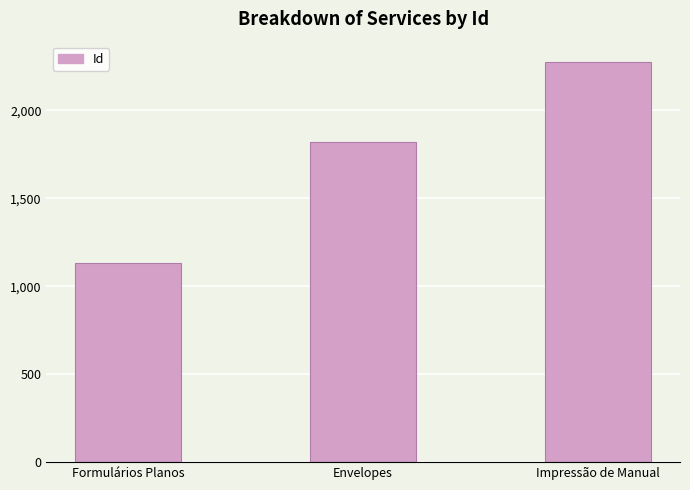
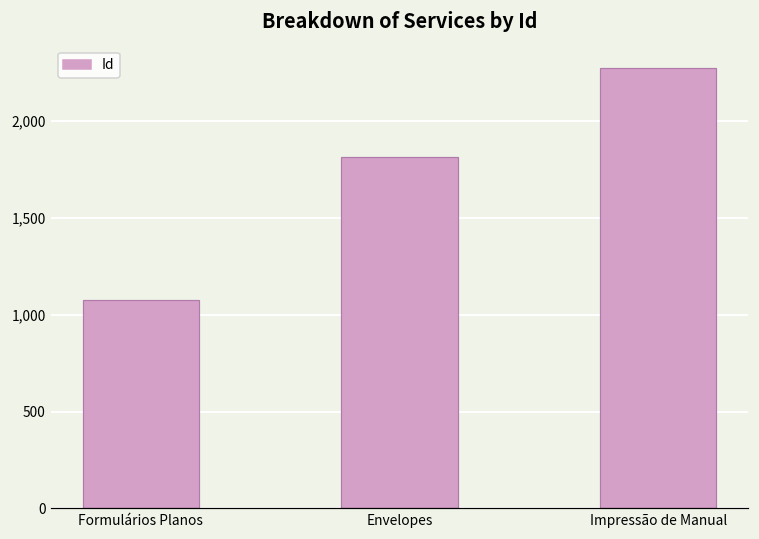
  {
-   "Formulários Planos": "1,130",
+   "Formulários Planos": "1,080",
    "Envelopes": "1,820",
    "Impressão de Manual": "2,280"
  }
